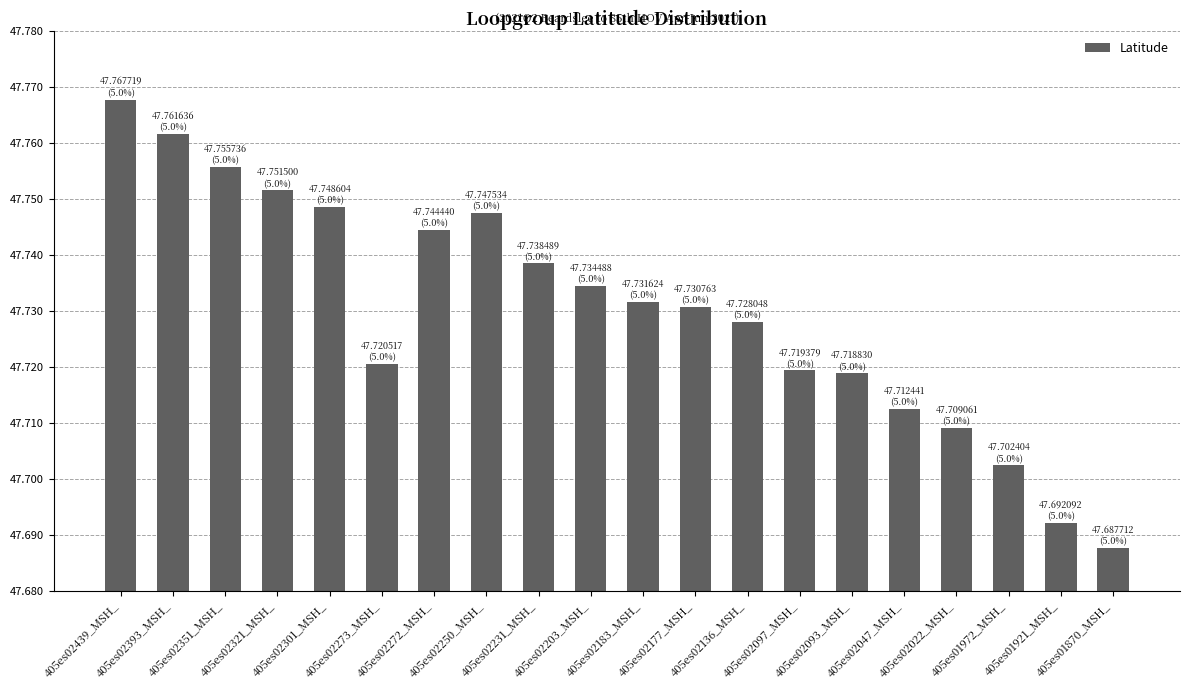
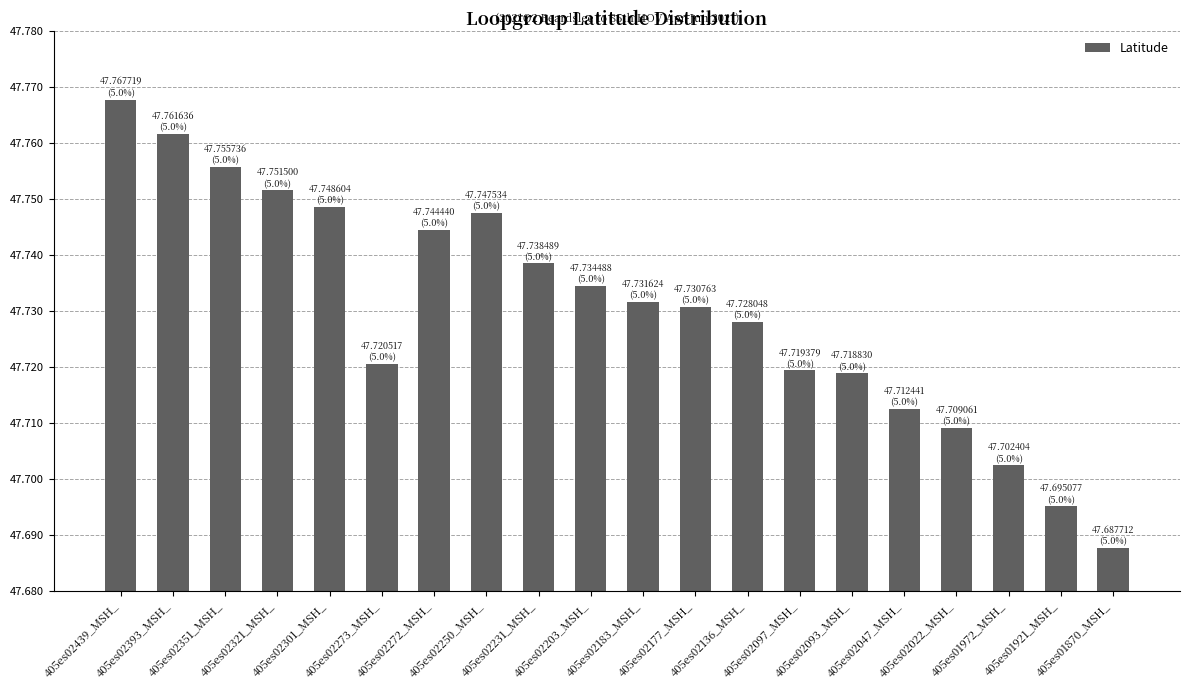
  {
    "405es02439_MSH_": 47.767719,
    "405es02393_MSH_": 47.761636,
    "405es02351_MSH_": 47.755736,
    "405es02321_MSH_": 47.751500,
    "405es02301_MSH_": 47.748604,
    "405es02273_MSH_": 47.720517,
    "405es02272_MSH_": 47.744440,
    "405es02250_MSH_": 47.747534,
    "405es02231_MSH_": 47.738489,
    "405es02203_MSH_": 47.734488,
    "405es02183_MSH_": 47.731624,
    "405es02177_MSH_": 47.730763,
    "405es02136_MSH_": 47.728048,
    "405es02097_MSH_": 47.719379,
    "405es02093_MSH_": 47.718830,
    "405es02047_MSH_": 47.712441,
    "405es02022_MSH_": 47.709061,
    "405es01972_MSH_": 47.702404,
-   "405es01921_MSH_": 47.692092,
+   "405es01921_MSH_": 47.695077,
    "405es01870_MSH_": 47.687712
  }
